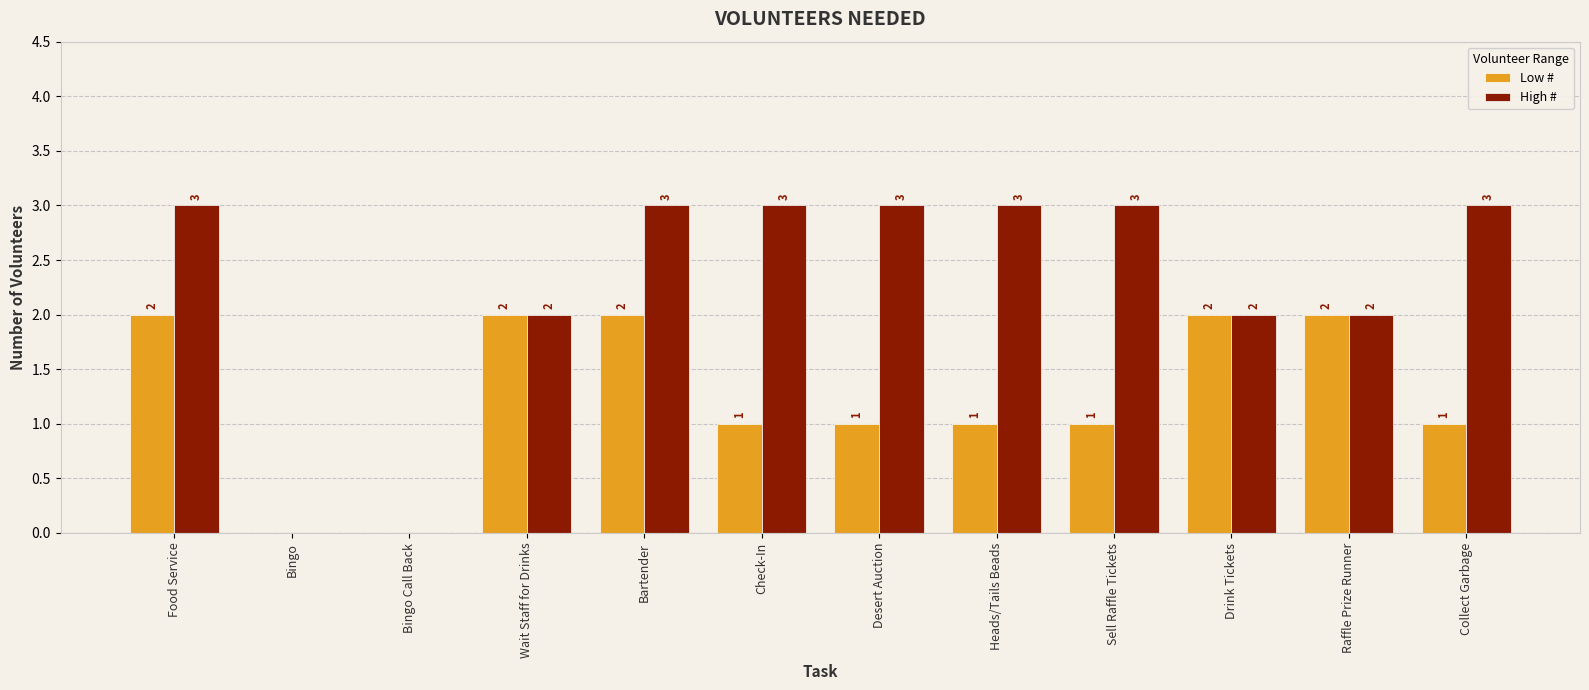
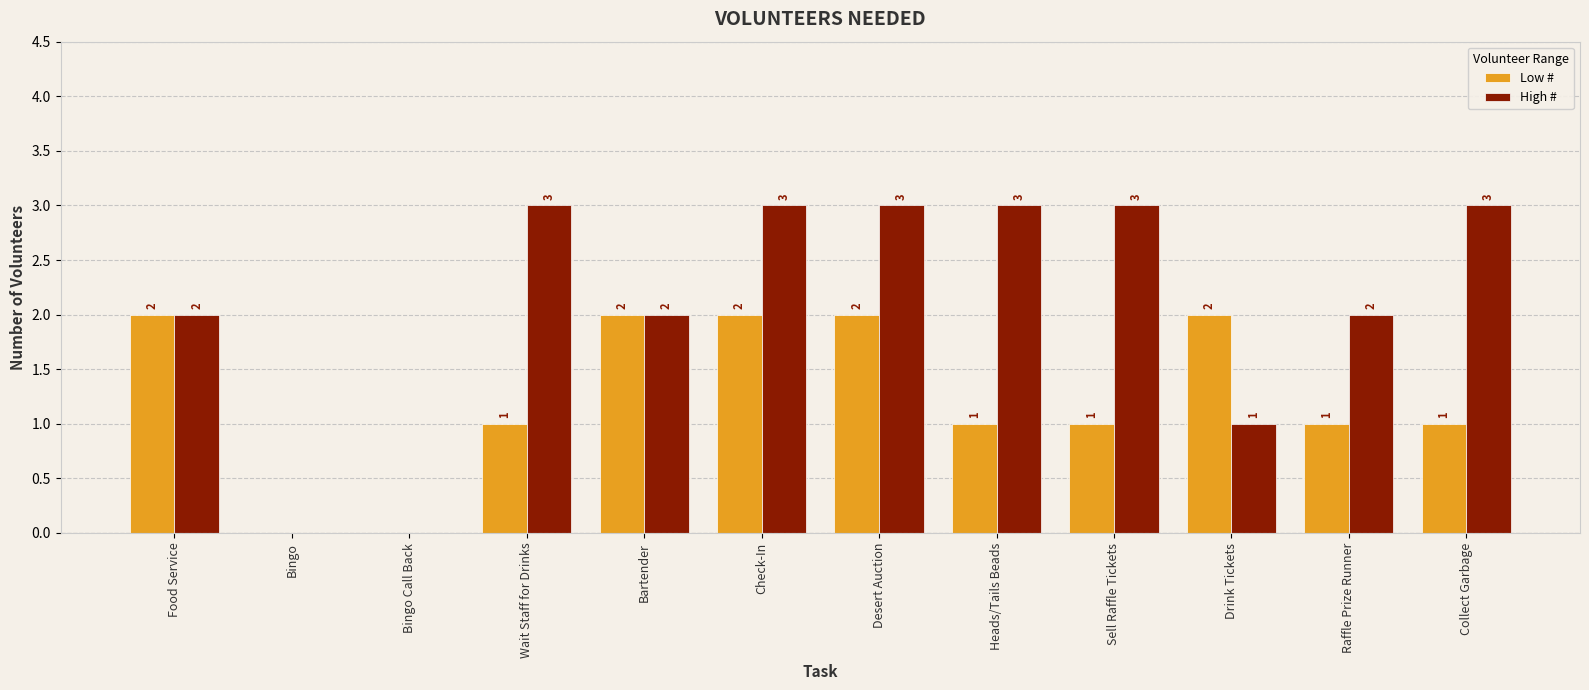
  {
    "Low #": {
      "Food Service": 2,
-     "Wait Staff for Drinks": 2,
+     "Wait Staff for Drinks": 1,
      "Bartender": 2,
-     "Check-In": 1,
-     "Desert Auction": 1,
+     "Check-In": 2,
+     "Desert Auction": 2,
      "Heads/Tails Beads": 1,
      "Sell Raffle Tickets": 1,
      "Drink Tickets": 2,
-     "Raffle Prize Runner": 2,
+     "Raffle Prize Runner": 1,
      "Collect Garbage": 1
    },
    "High #": {
-     "Food Service": 3,
-     "Wait Staff for Drinks": 2,
-     "Bartender": 3,
+     "Food Service": 2,
+     "Wait Staff for Drinks": 3,
+     "Bartender": 2,
      "Check-In": 3,
      "Desert Auction": 3,
      "Heads/Tails Beads": 3,
      "Sell Raffle Tickets": 3,
-     "Drink Tickets": 2,
+     "Drink Tickets": 1,
      "Raffle Prize Runner": 2,
      "Collect Garbage": 3
    }
  }
